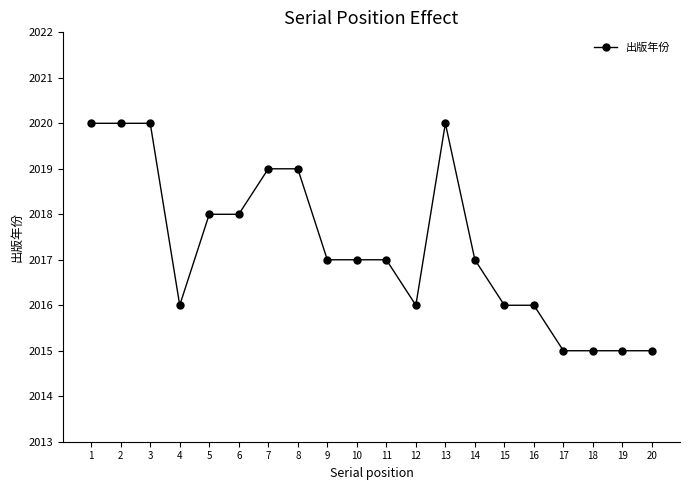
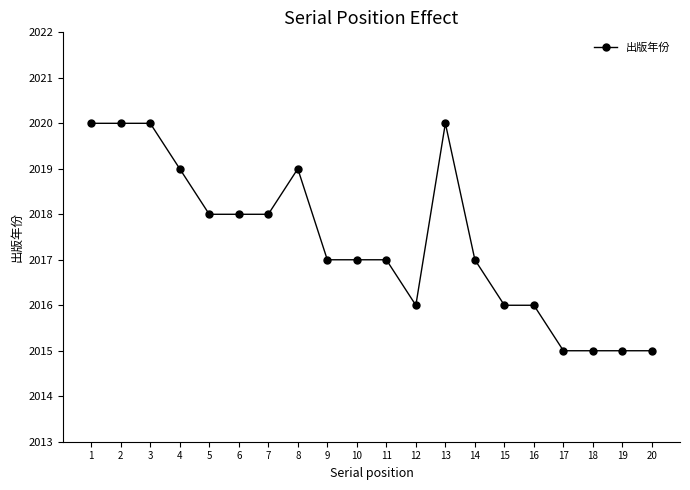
  {
    "1": 2020,
    "2": 2020,
    "3": 2020,
-   "4": 2016,
+   "4": 2019,
    "5": 2018,
    "6": 2018,
-   "7": 2019,
+   "7": 2018,
    "8": 2019,
    "9": 2017,
    "10": 2017,
    "11": 2017,
    "12": 2016,
    "13": 2020,
    "14": 2017,
    "15": 2016,
    "16": 2016,
    "17": 2015,
    "18": 2015,
    "19": 2015,
    "20": 2015
  }
